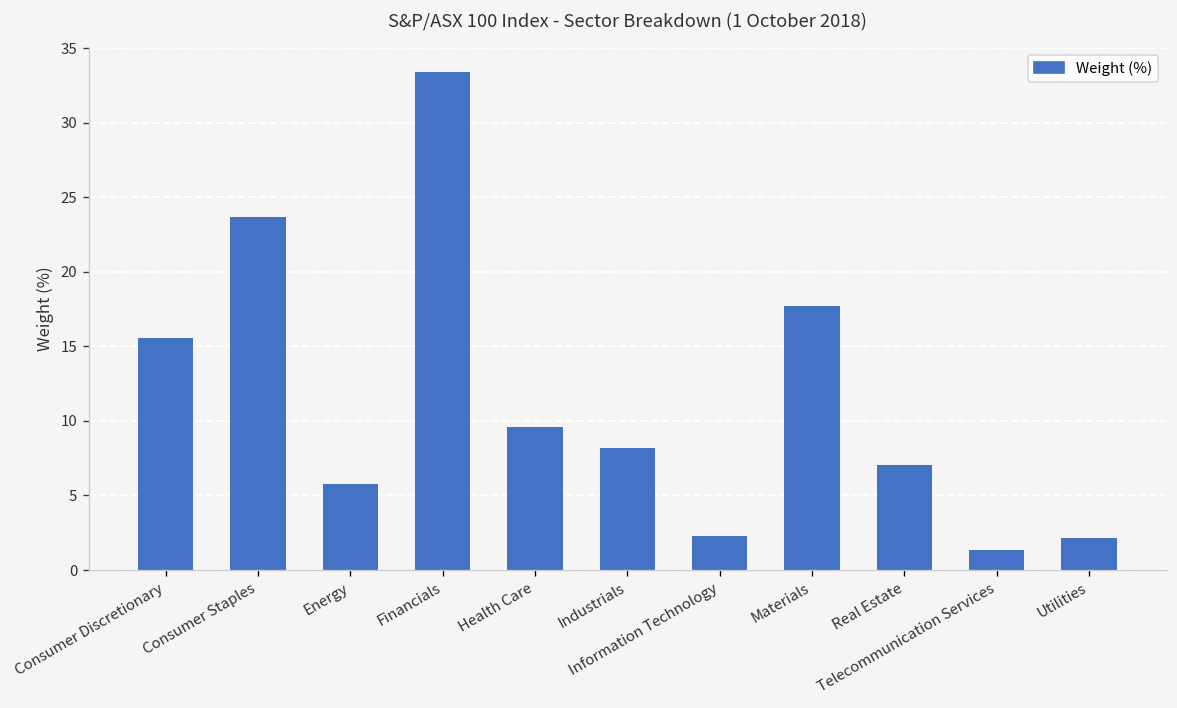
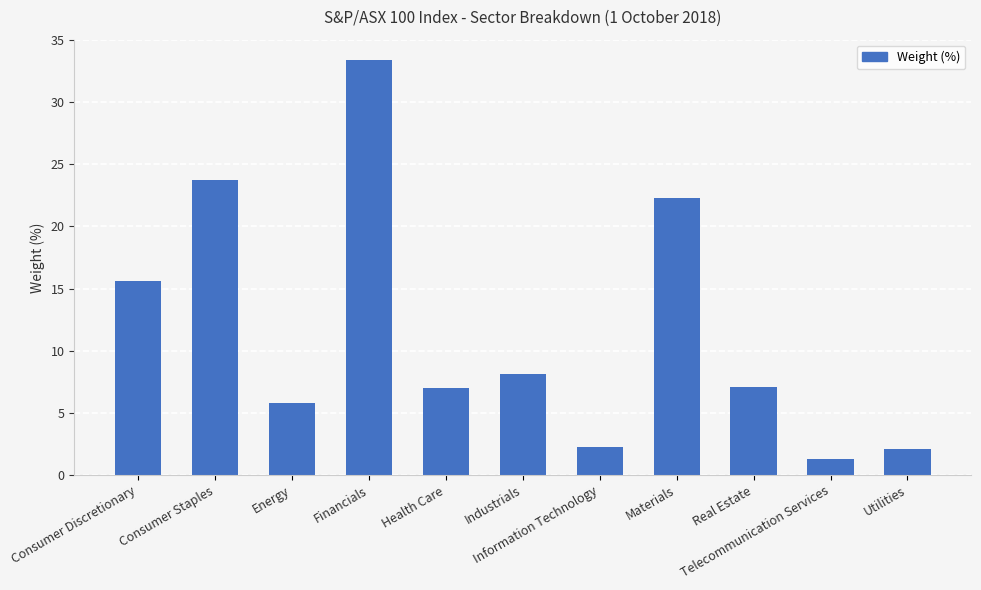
  {
    "Consumer Discretionary": 15.6,
    "Consumer Staples": 23.7,
    "Energy": 5.8,
    "Financials": 33.4,
-   "Health Care": 9.6,
+   "Health Care": 7.0,
    "Industrials": 8.2,
    "Information Technology": 2.3,
-   "Materials": 17.7,
+   "Materials": 22.3,
    "Real Estate": 7.1,
    "Telecommunication Services": 1.3,
    "Utilities": 2.1
  }
